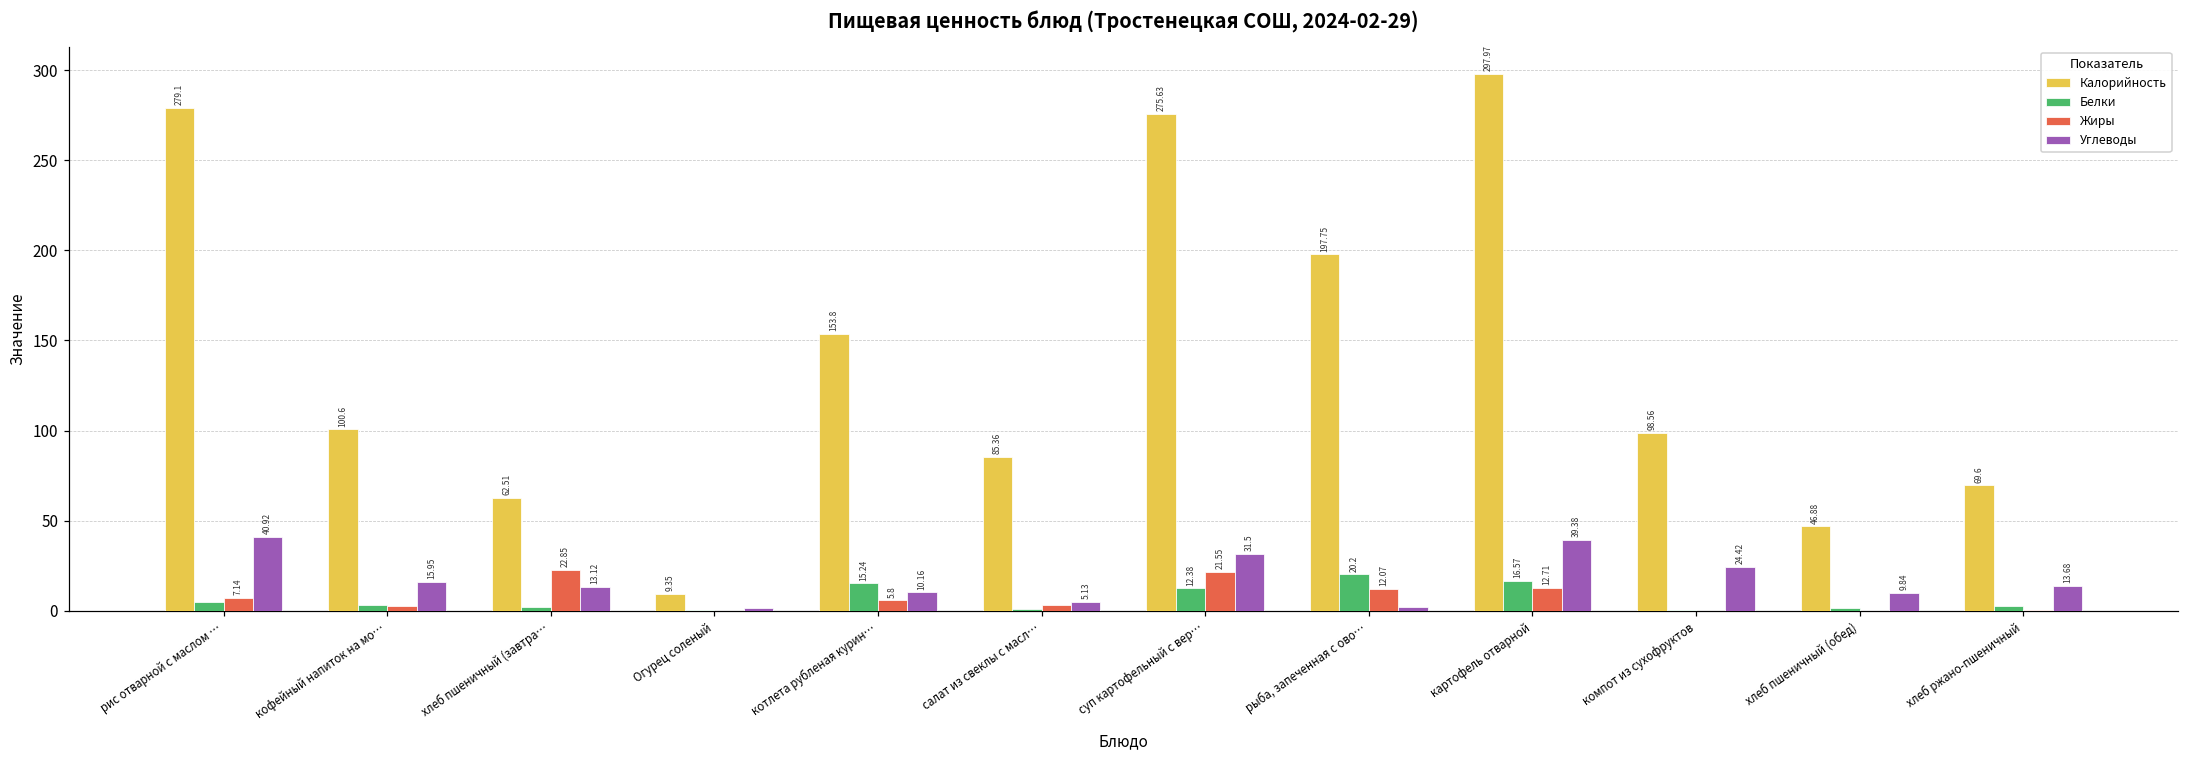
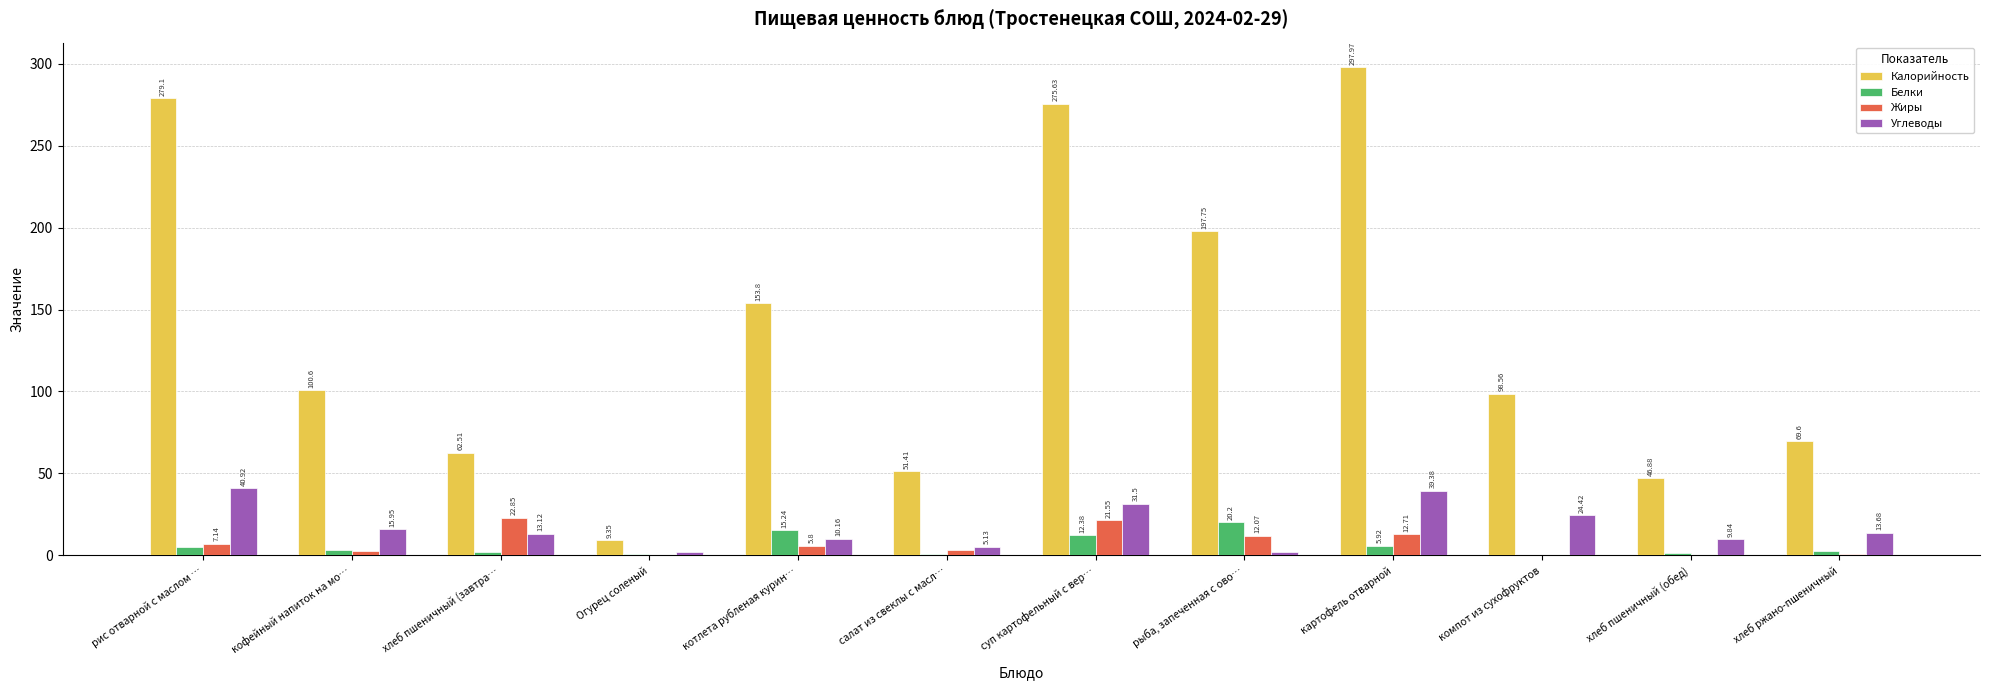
  {
    "Калорийность": {
      "рис отварной с маслом …": 279.1,
      "кофейный напиток на мо…": 100.6,
      "хлеб пшеничный (завтра…": 62.51,
      "Огурец соленый": 9.35,
      "котлета рубленая курин…": 153.8,
-     "салат из свеклы с масл…": 85.36,
+     "салат из свеклы с масл…": 51.41,
      "суп картофельный с вер…": 275.63,
      "рыба, запеченная с ово…": 197.75,
      "картофель отварной": 297.97,
      "компот из сухофруктов": 98.56,
      "хлеб пшеничный (обед)": 46.88,
      "хлеб ржано-пшеничный": 69.6
    },
    "Белки": {
      "котлета рубленая курин…": 15.24,
      "суп картофельный с вер…": 12.38,
      "рыба, запеченная с ово…": 20.2,
-     "картофель отварной": 16.57
+     "картофель отварной": 5.92
    },
    "Жиры": {
      "рис отварной с маслом …": 7.14,
      "хлеб пшеничный (завтра…": 22.85,
      "котлета рубленая курин…": 5.8,
      "суп картофельный с вер…": 21.55,
      "рыба, запеченная с ово…": 12.07,
      "картофель отварной": 12.71
    },
    "Углеводы": {
      "рис отварной с маслом …": 40.92,
      "кофейный напиток на мо…": 15.95,
      "хлеб пшеничный (завтра…": 13.12,
      "котлета рубленая курин…": 10.16,
      "салат из свеклы с масл…": 5.13,
      "суп картофельный с вер…": 31.5,
      "картофель отварной": 39.38,
      "компот из сухофруктов": 24.42,
      "хлеб пшеничный (обед)": 9.84,
      "хлеб ржано-пшеничный": 13.68
    }
  }
